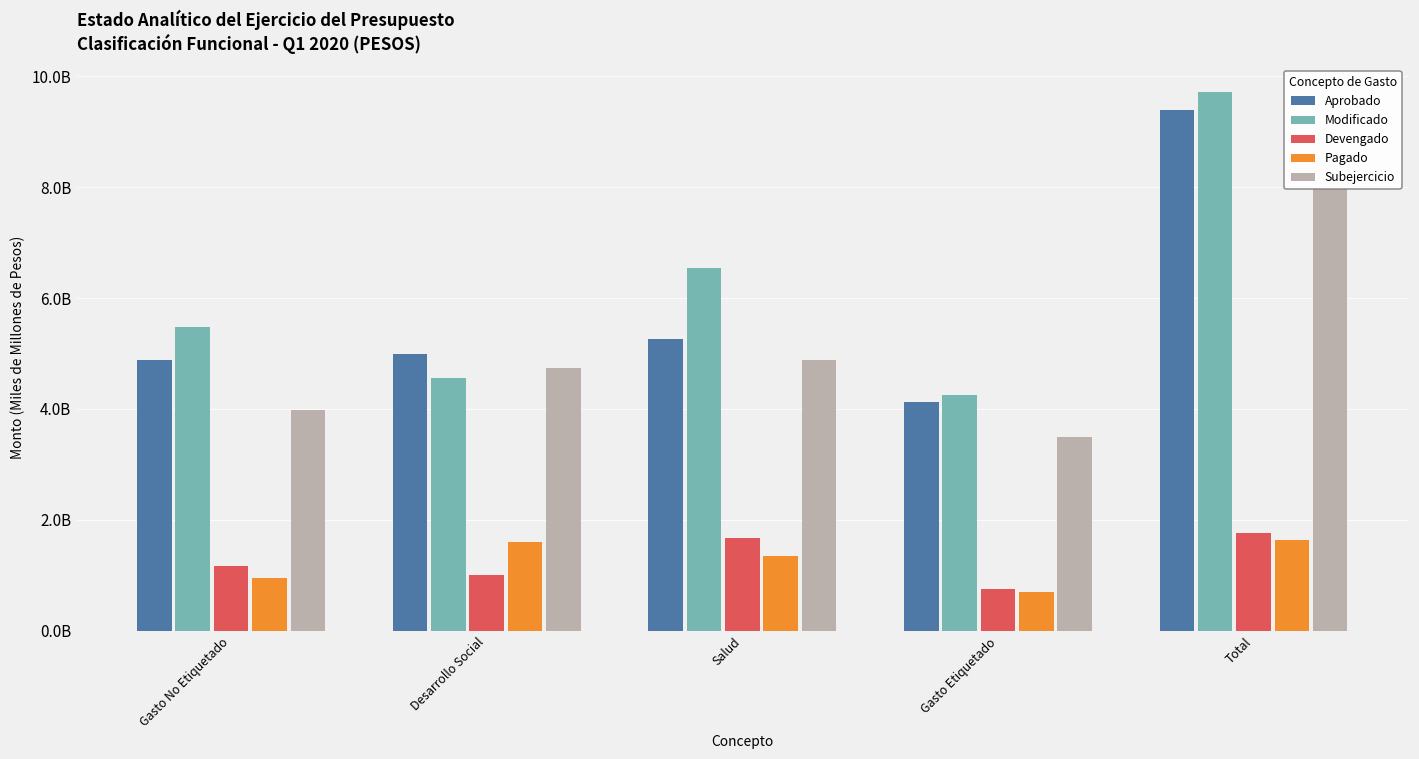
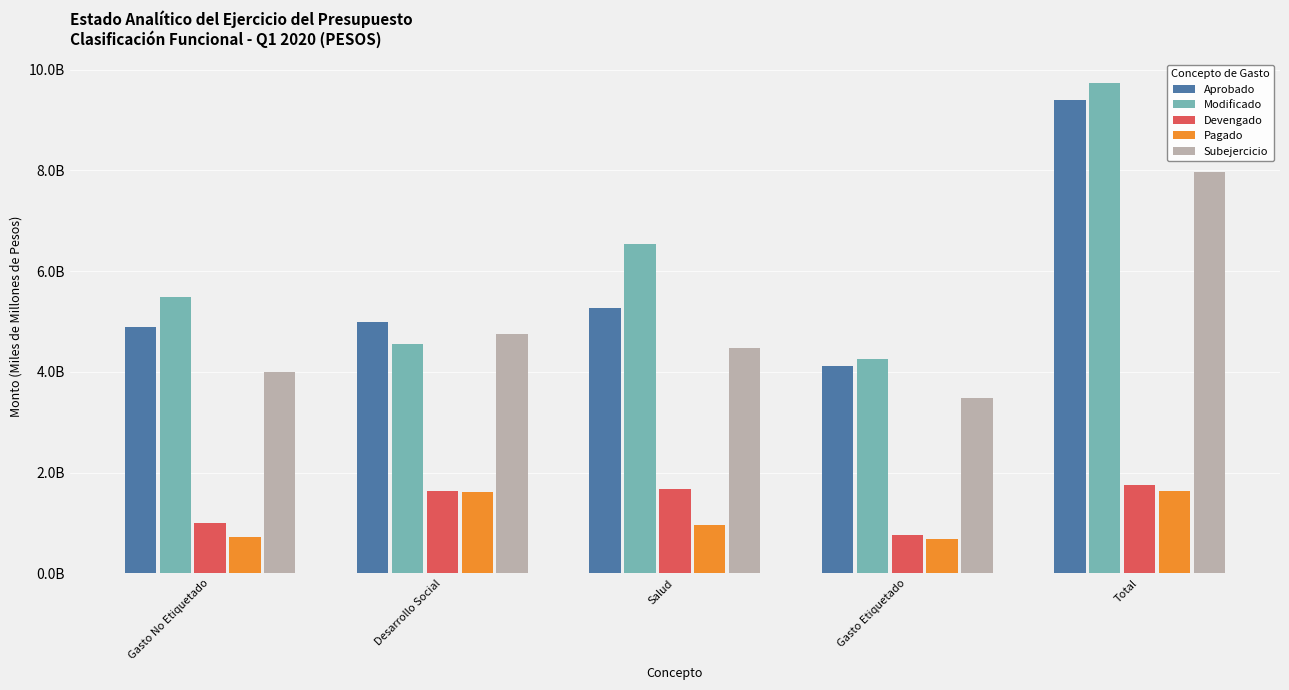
  {
    "Aprobado": {
      "Gasto No Etiquetado": 4900000000,
      "Desarrollo Social": 5000000000,
      "Salud": 5300000000,
      "Gasto Etiquetado": 4100000000,
      "Total": 9400000000
    },
    "Modificado": {
      "Gasto No Etiquetado": 5500000000,
      "Desarrollo Social": 4600000000,
      "Salud": 6500000000,
      "Gasto Etiquetado": 4200000000,
      "Total": 9700000000
    },
    "Devengado": {
-     "Gasto No Etiquetado": 1200000000,
-     "Desarrollo Social": 1000000000,
+     "Gasto No Etiquetado": 1000000000,
+     "Desarrollo Social": 1600000000,
      "Salud": 1700000000,
      "Gasto Etiquetado": 800000000,
      "Total": 1800000000
    },
    "Pagado": {
-     "Gasto No Etiquetado": 1000000000,
+     "Gasto No Etiquetado": 700000000,
      "Desarrollo Social": 1600000000,
-     "Salud": 1300000000,
+     "Salud": 1000000000,
      "Gasto Etiquetado": 700000000,
      "Total": 1600000000
    },
    "Subejercicio": {
      "Gasto No Etiquetado": 4000000000,
      "Desarrollo Social": 4700000000,
-     "Salud": 4900000000,
+     "Salud": 4500000000,
      "Gasto Etiquetado": 3500000000,
      "Total": 8000000000
    }
  }
